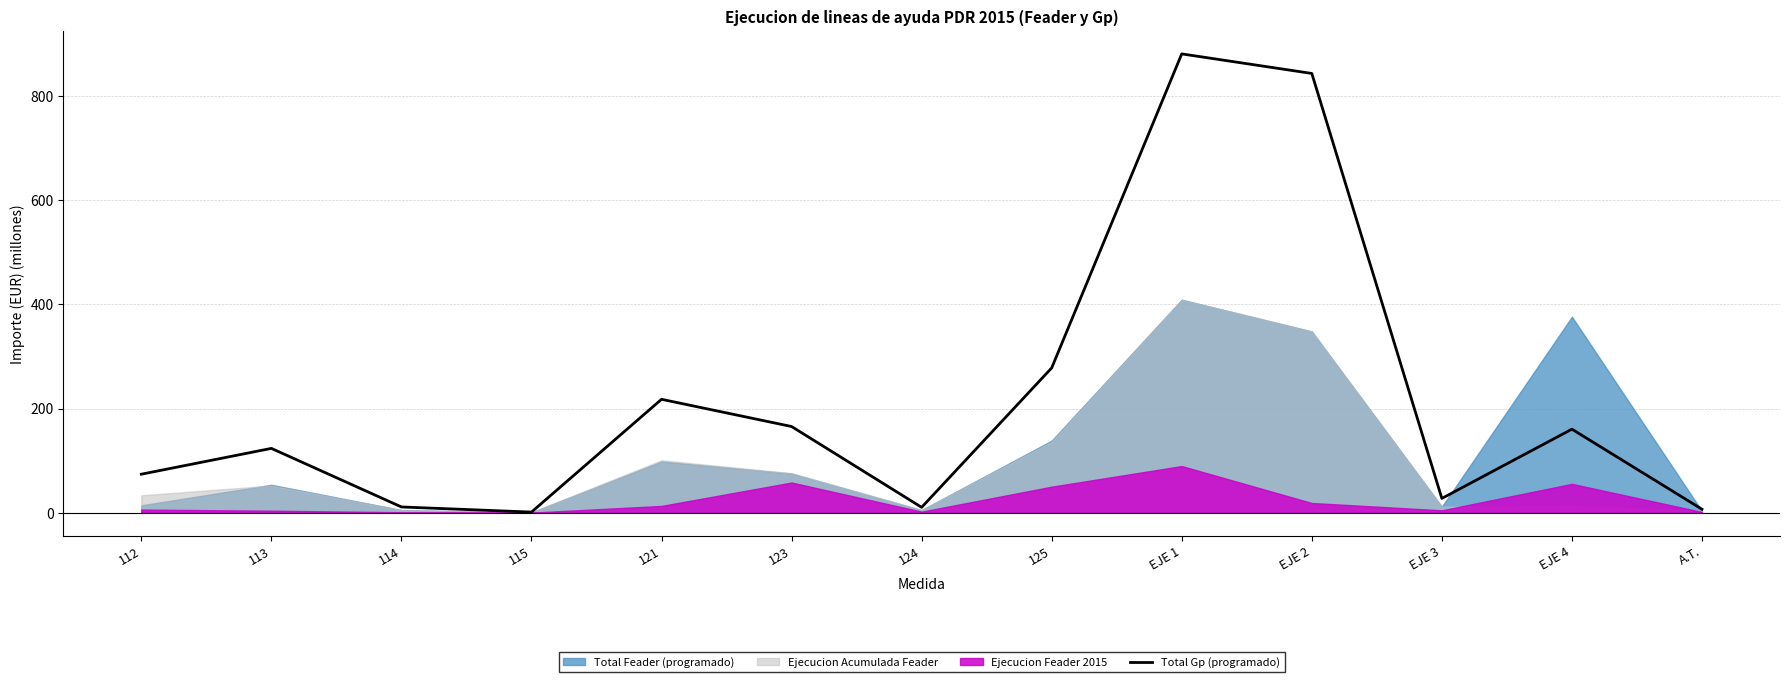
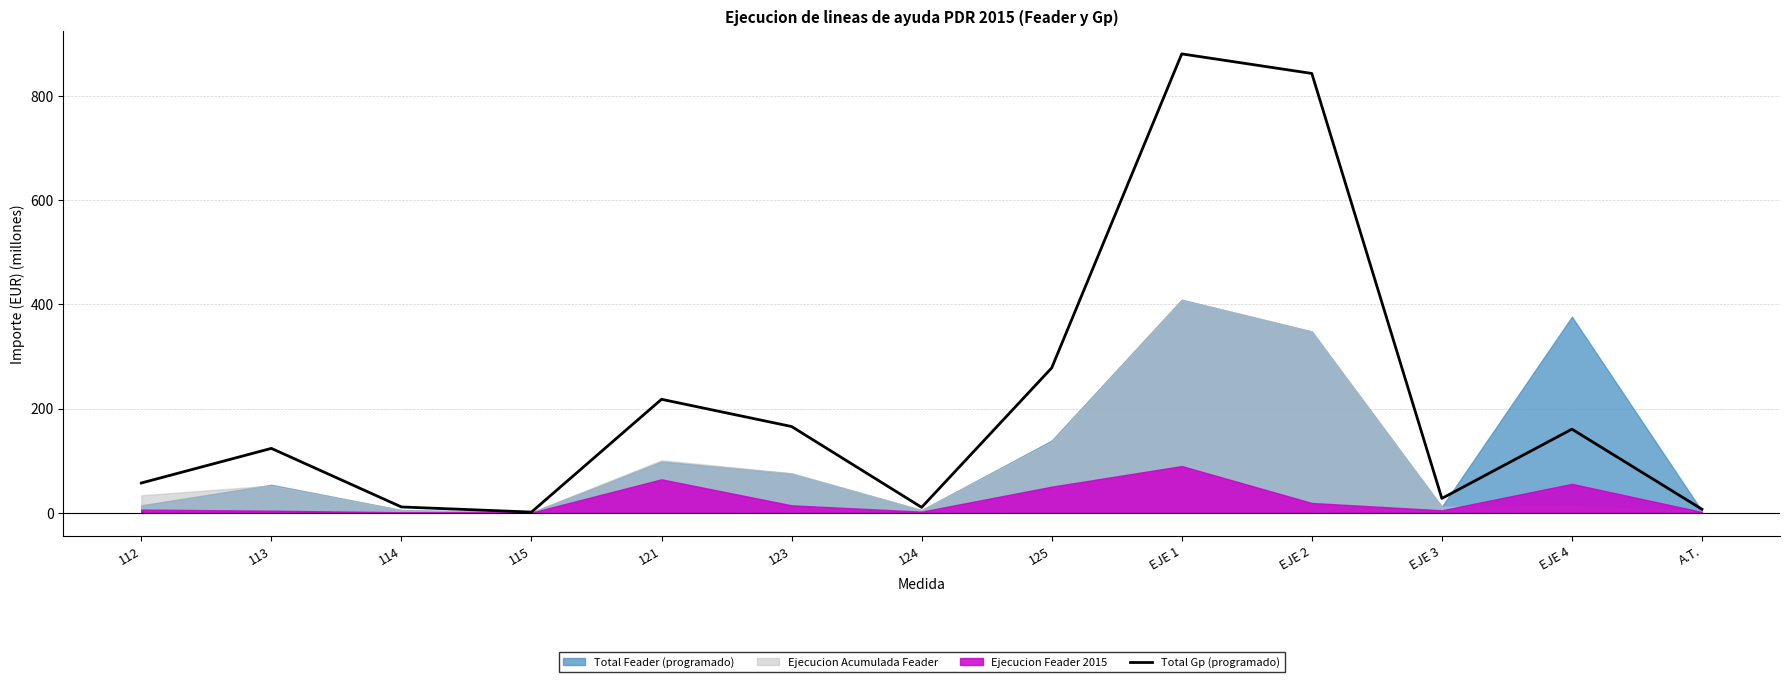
  {
    "Total Gp (programado)": {
-     "112": 70,
+     "112": 60,
      "113": 120,
      "114": 10,
      "121": 220,
      "123": 170,
      "124": 10,
      "125": 280,
      "EJE 1": 880,
      "EJE 2": 840,
      "EJE 3": 30,
      "EJE 4": 160
    },
    "Total Feader (programado)": {
      "112": 10,
      "EJE 4": 380
    },
    "Ejecucion Acumulada Feader": {
      "112": 30,
      "EJE 4": 10
    },
    "Ejecucion Feader 2015": {
      "112": 10,
-     "121": 10,
-     "123": 60,
+     "121": 60,
+     "123": 10,
      "125": 50,
      "EJE 1": 90,
      "EJE 2": 20,
      "EJE 4": 60
    }
  }
